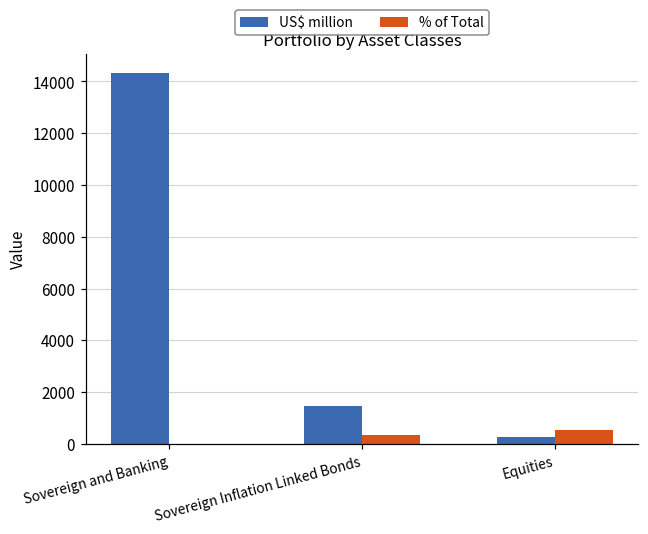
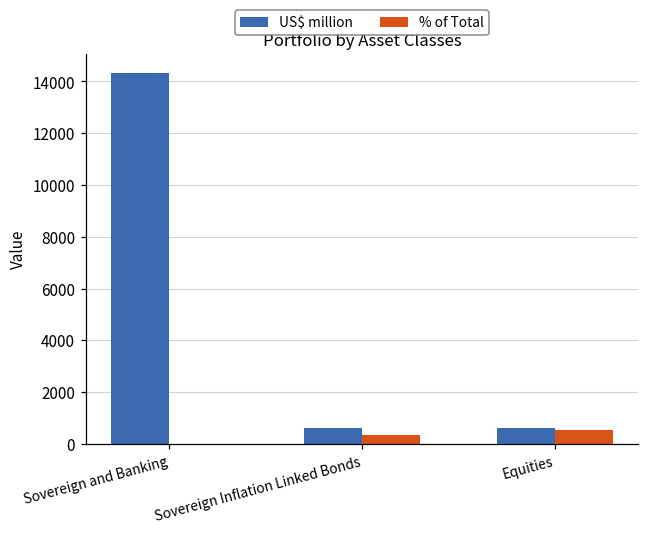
  {
    "US$ million": {
      "Sovereign and Banking": 14300,
-     "Sovereign Inflation Linked Bonds": 1500,
-     "Equities": 200
+     "Sovereign Inflation Linked Bonds": 600,
+     "Equities": 600
    },
    "% of Total": {
      "Sovereign Inflation Linked Bonds": 300,
      "Equities": 500
    }
  }
